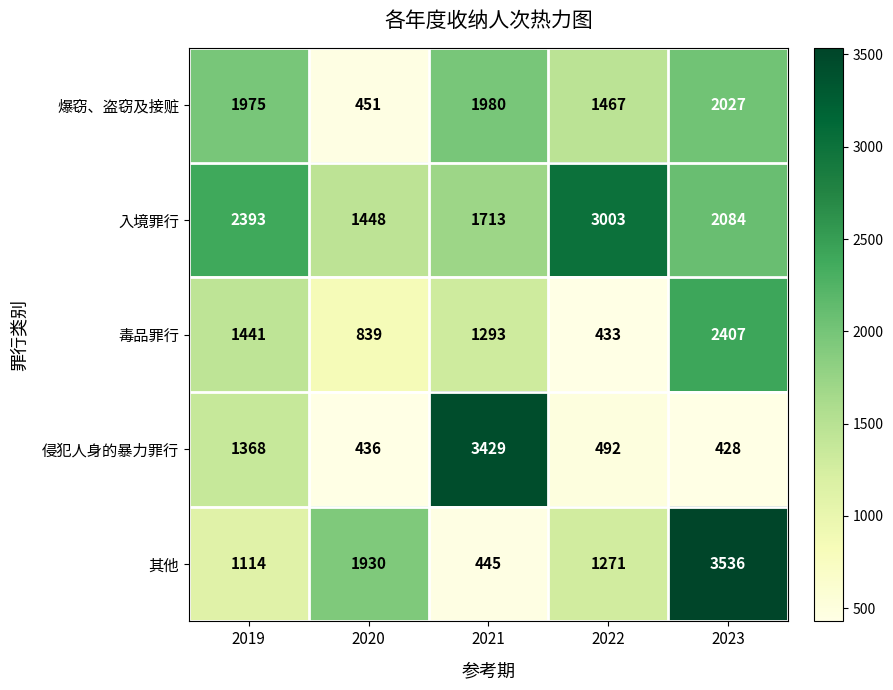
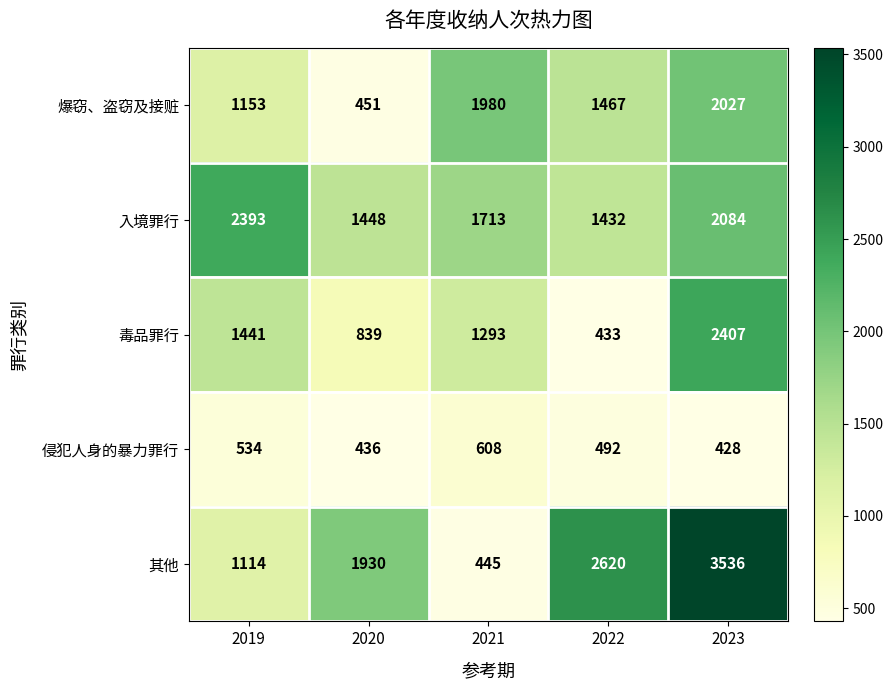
  {
    "爆窃、盗窃及接赃": {
-     "2019": 1975,
+     "2019": 1153,
      "2020": 451,
      "2021": 1980,
      "2022": 1467,
      "2023": 2027
    },
    "入境罪行": {
      "2019": 2393,
      "2020": 1448,
      "2021": 1713,
-     "2022": 3003,
+     "2022": 1432,
      "2023": 2084
    },
    "毒品罪行": {
      "2019": 1441,
      "2020": 839,
      "2021": 1293,
      "2022": 433,
      "2023": 2407
    },
    "侵犯人身的暴力罪行": {
-     "2019": 1368,
+     "2019": 534,
      "2020": 436,
-     "2021": 3429,
+     "2021": 608,
      "2022": 492,
      "2023": 428
    },
    "其他": {
      "2019": 1114,
      "2020": 1930,
      "2021": 445,
-     "2022": 1271,
+     "2022": 2620,
      "2023": 3536
    }
  }
